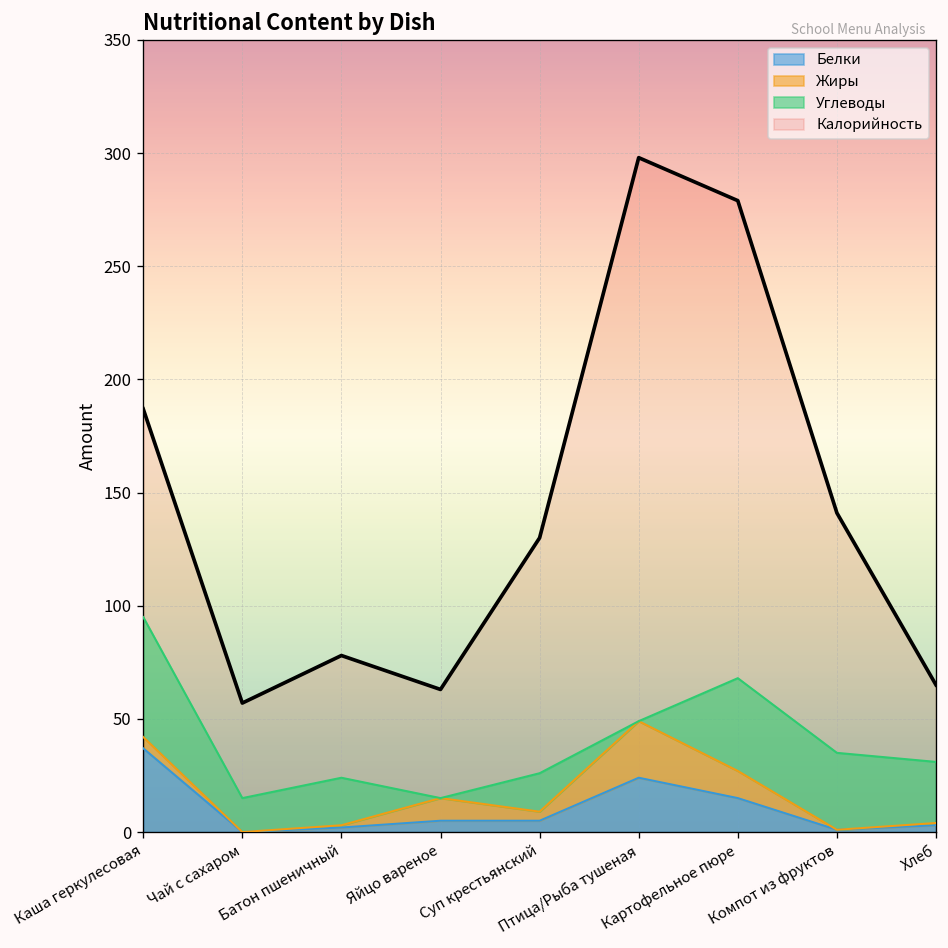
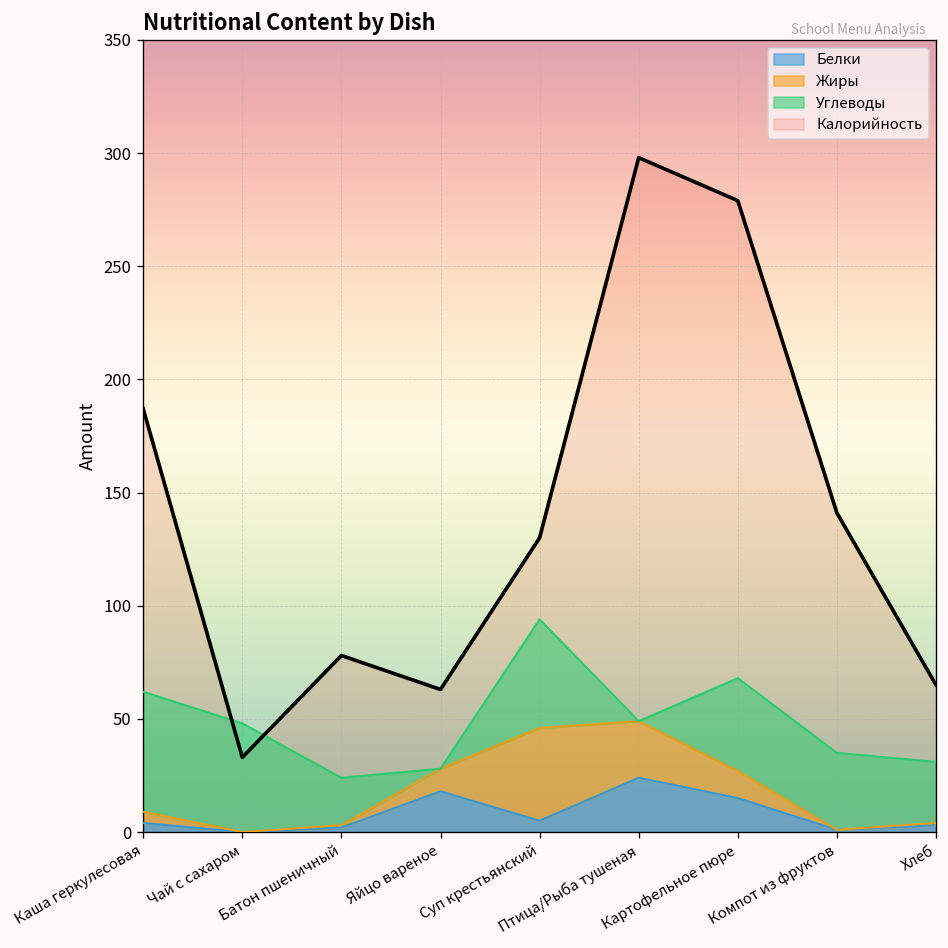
  {
    "Белки": {
-     "Каша геркулесовая": 37,
-     "Яйцо вареное": 5,
+     "Каша геркулесовая": 4,
+     "Яйцо вареное": 18,
      "Суп крестьянский": 5,
      "Птица/Рыба тушеная": 24,
      "Картофельное пюре": 15
    },
    "Жиры": {
      "Каша геркулесовая": 5,
-     "Суп крестьянский": 4,
+     "Суп крестьянский": 41,
      "Картофельное пюре": 12
    },
    "Углеводы": {
      "Каша геркулесовая": 53,
-     "Чай с сахаром": 15,
+     "Чай с сахаром": 48,
      "Батон пшеничный": 21,
-     "Суп крестьянский": 17,
+     "Суп крестьянский": 48,
      "Картофельное пюре": 41,
      "Компот из фруктов": 34,
      "Хлеб": 27
    },
    "Калорийность": {
      "Каша геркулесовая": 187,
-     "Чай с сахаром": 57,
+     "Чай с сахаром": 33,
      "Батон пшеничный": 78,
      "Яйцо вареное": 63,
      "Суп крестьянский": 130,
      "Птица/Рыба тушеная": 298,
      "Картофельное пюре": 279,
      "Компот из фруктов": 141,
      "Хлеб": 65
    }
  }
